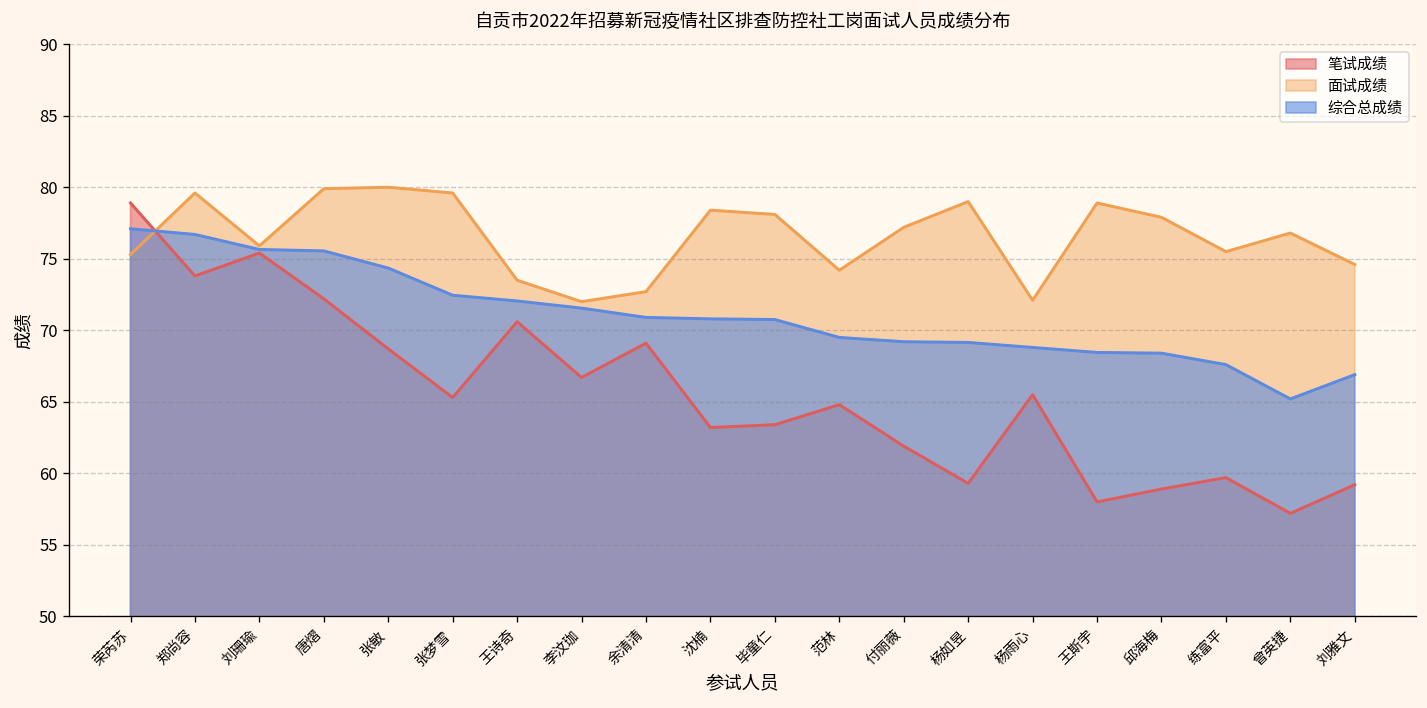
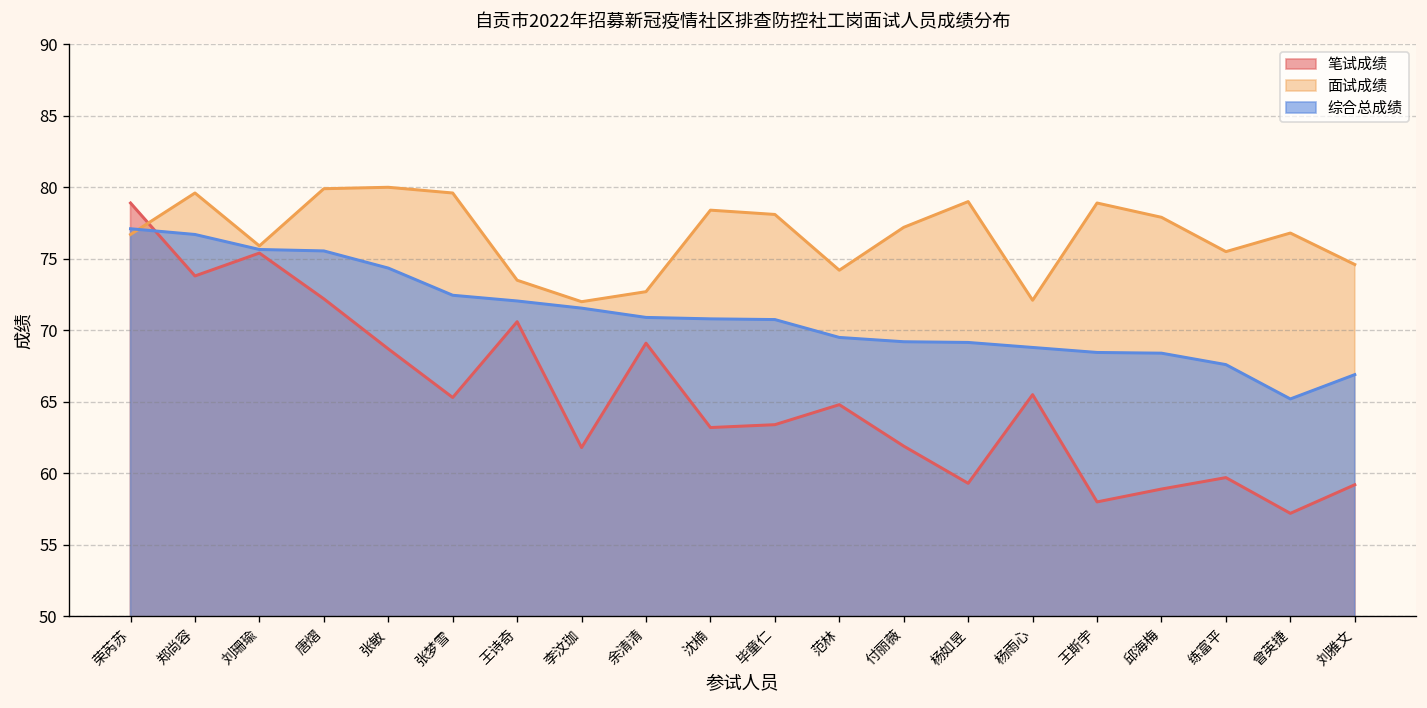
  {
    "笔试成绩": {
      "荣芮苏": 78.9,
      "郑尚容": 73.8,
      "刘珊瑜": 75.4,
      "唐熠": 72.2,
      "张敏": 68.7,
      "张梦雪": 65.3,
      "王诗奇": 70.6,
-     "李汶珈": 66.7,
+     "李汶珈": 61.8,
      "余清清": 69.1,
      "沈楠": 63.2,
      "毕童仁": 63.4,
      "范林": 64.8,
      "付丽薇": 61.9,
      "杨如昱": 59.3,
      "杨雨心": 65.5,
      "王斯宇": 58.0,
      "邱海梅": 58.9,
      "练富平": 59.7,
      "曾英捷": 57.2,
      "刘雅文": 59.2
    },
    "面试成绩": {
-     "荣芮苏": 75.3,
+     "荣芮苏": 76.7,
      "郑尚容": 79.6,
      "刘珊瑜": 75.9,
      "唐熠": 79.9,
      "张敏": 80.0,
      "张梦雪": 79.6,
      "王诗奇": 73.5,
      "李汶珈": 72.0,
      "余清清": 72.7,
      "沈楠": 78.4,
      "毕童仁": 78.1,
      "范林": 74.2,
      "付丽薇": 77.2,
      "杨如昱": 79.0,
      "杨雨心": 72.1,
      "王斯宇": 78.9,
      "邱海梅": 77.9,
      "练富平": 75.5,
      "曾英捷": 76.8,
      "刘雅文": 74.6
    },
    "综合总成绩": {
      "荣芮苏": 77.1,
      "郑尚容": 76.7,
      "刘珊瑜": 75.7,
      "唐熠": 75.6,
      "张敏": 74.4,
      "张梦雪": 72.5,
      "王诗奇": 72.1,
      "李汶珈": 71.6,
      "余清清": 70.9,
      "沈楠": 70.8,
      "毕童仁": 70.8,
      "范林": 69.5,
      "付丽薇": 69.2,
      "杨如昱": 69.2,
      "杨雨心": 68.8,
      "王斯宇": 68.5,
      "邱海梅": 68.4,
      "练富平": 67.6,
      "曾英捷": 65.2,
      "刘雅文": 66.9
    }
  }
